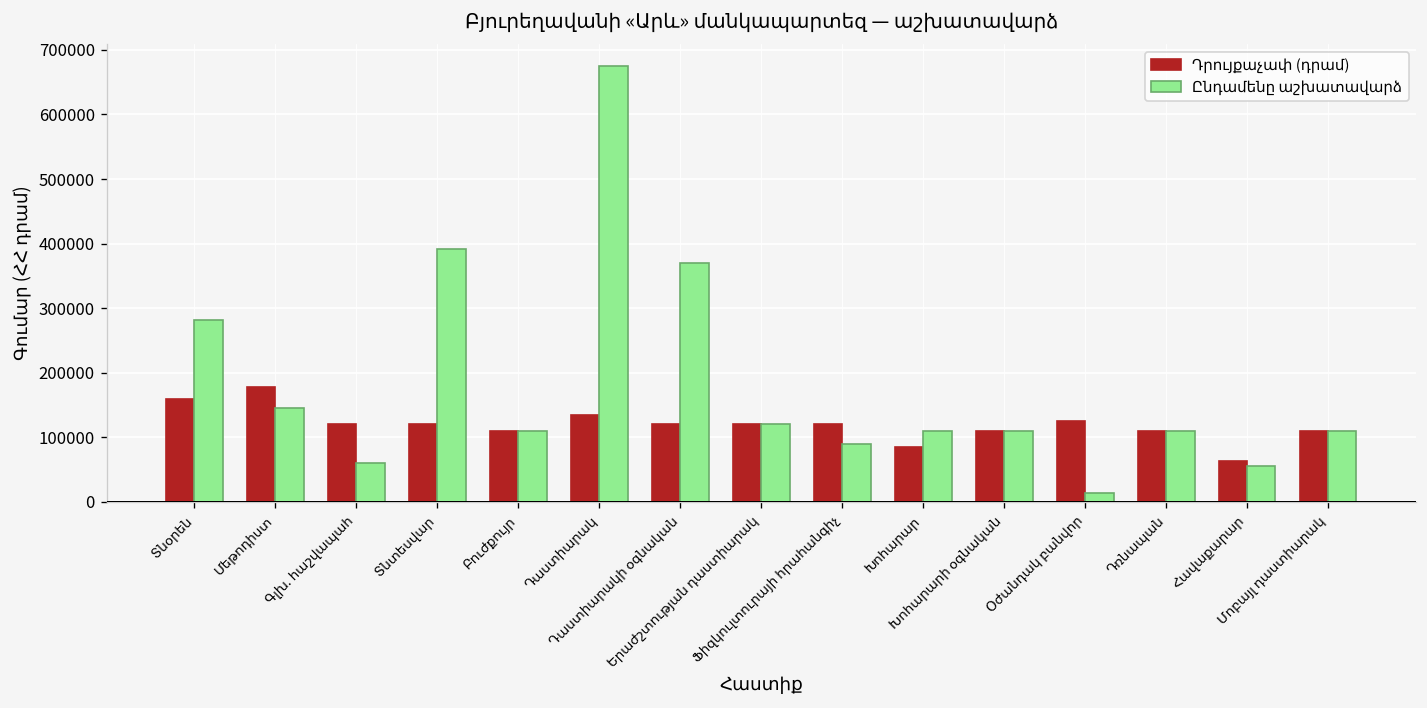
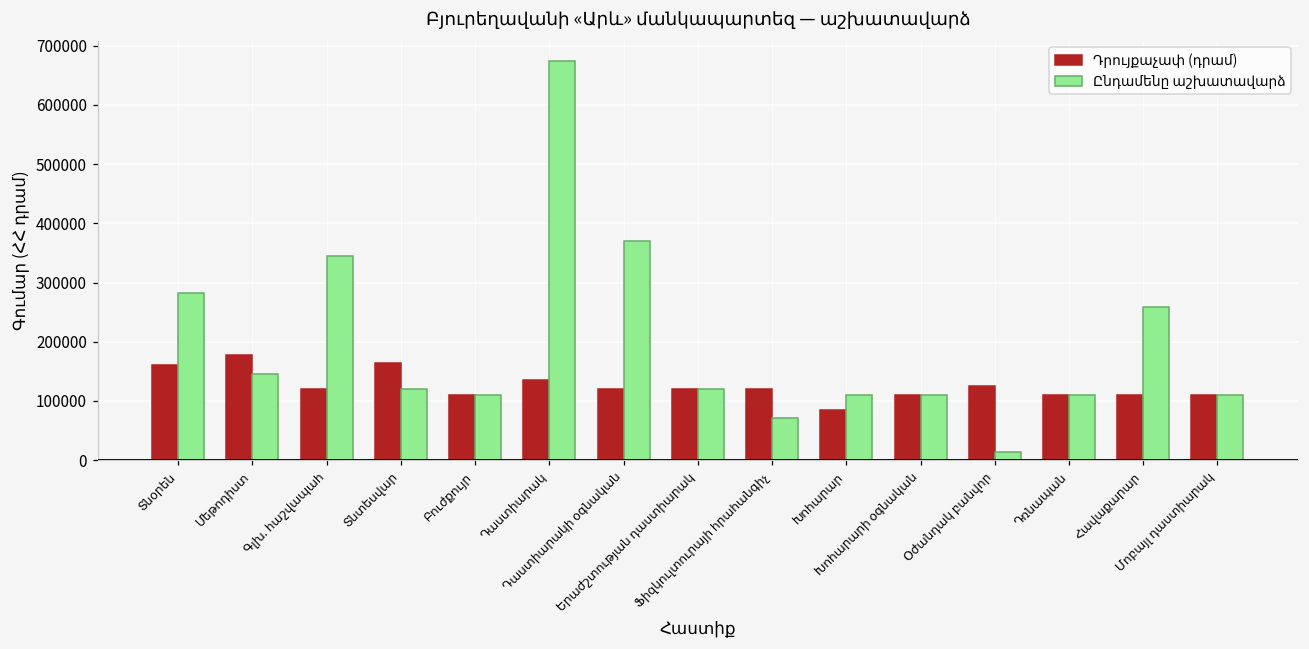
  {
    "Դրույքաչափ (դրամ)": {
      "Տնօրեն": 160000,
      "Մեթոդիստ": 180000,
      "Գլխ. հաշվապահ": 120000,
-     "Տնտեսվար": 120000,
+     "Տնտեսվար": 160000,
      "Բուժքույր": 110000,
      "Դաստիարակ": 140000,
      "Դաստիարակի օգնական": 120000,
      "Երաժշտության դաստիարակ": 120000,
      "Ֆիզկուլտուրայի հրահանգիչ": 120000,
      "Խոհարար": 80000,
      "Խոհարարի օգնական": 110000,
      "Օժանդակ բանվոր": 130000,
      "Դռնապան": 110000,
-     "Հավաքարար": 60000,
+     "Հավաքարար": 110000,
      "Մոբայլ դաստիարակ": 110000
    },
    "Ընդամենը աշխատավարձ": {
      "Տնօրեն": 280000,
      "Մեթոդիստ": 150000,
-     "Գլխ. հաշվապահ": 60000,
-     "Տնտեսվար": 390000,
+     "Գլխ. հաշվապահ": 340000,
+     "Տնտեսվար": 120000,
      "Բուժքույր": 110000,
      "Դաստիարակ": 680000,
      "Դաստիարակի օգնական": 370000,
      "Երաժշտության դաստիարակ": 120000,
-     "Ֆիզկուլտուրայի հրահանգիչ": 90000,
+     "Ֆիզկուլտուրայի հրահանգիչ": 70000,
      "Խոհարար": 110000,
      "Խոհարարի օգնական": 110000,
      "Օժանդակ բանվոր": 10000,
      "Դռնապան": 110000,
-     "Հավաքարար": 60000,
+     "Հավաքարար": 260000,
      "Մոբայլ դաստիարակ": 110000
    }
  }
